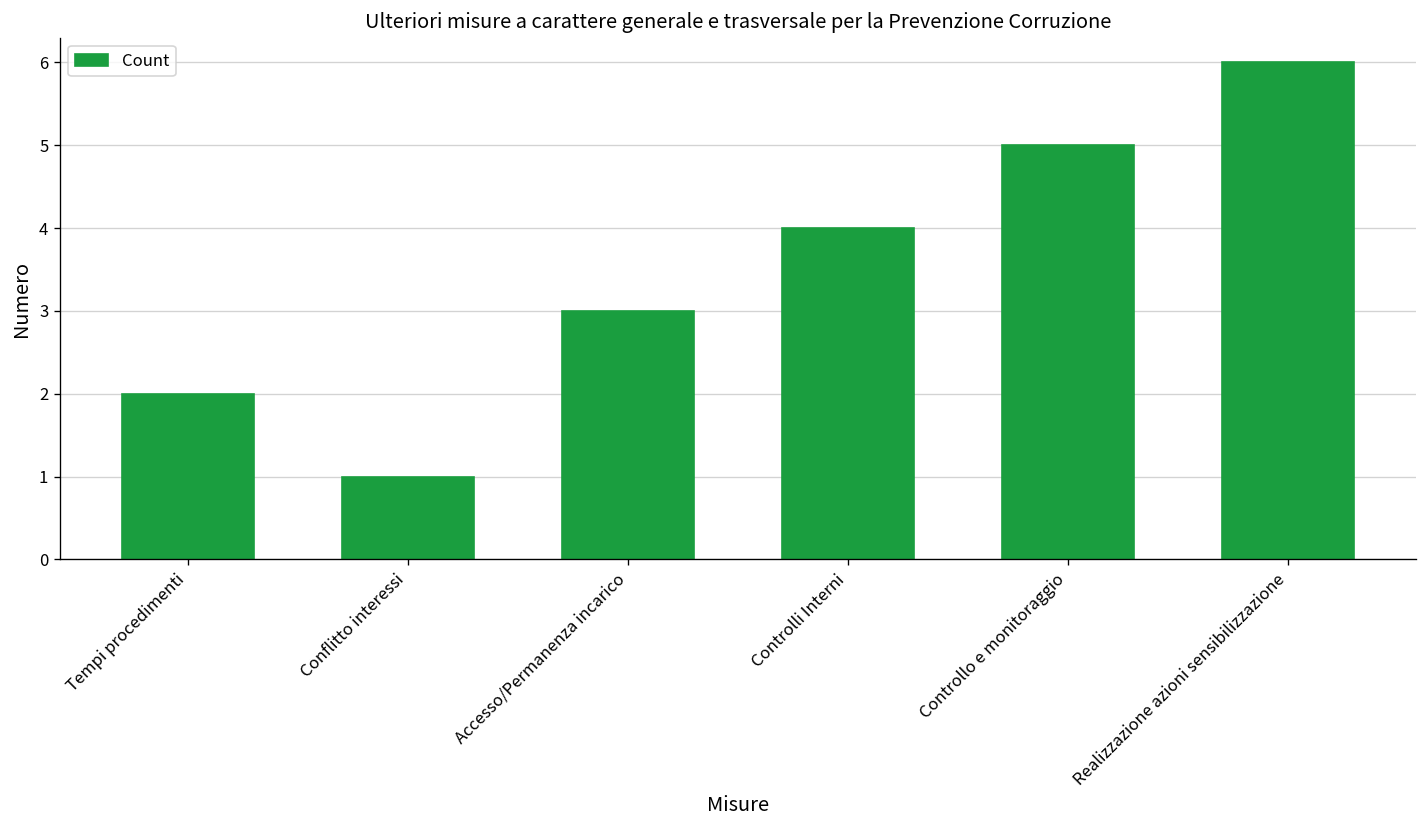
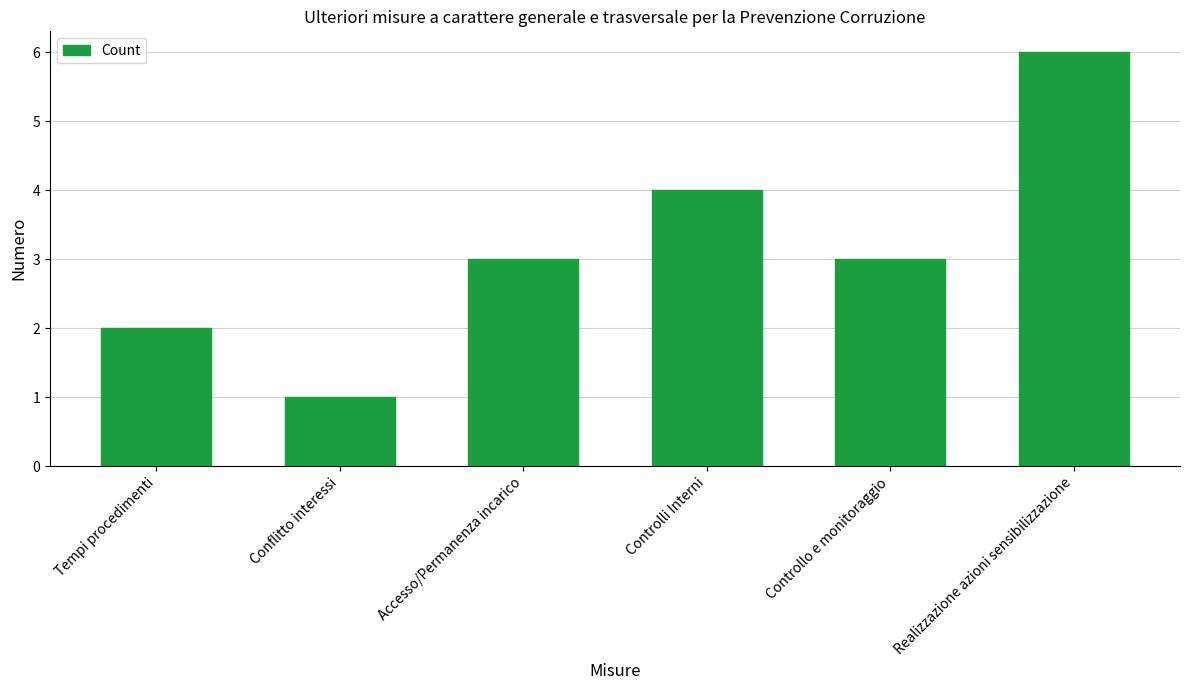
  {
    "Tempi procedimenti": 2,
    "Conflitto interessi": 1,
    "Accesso/Permanenza incarico": 3,
    "Controlli Interni": 4,
-   "Controllo e monitoraggio": 5,
+   "Controllo e monitoraggio": 3,
    "Realizzazione azioni sensibilizzazione": 6
  }
